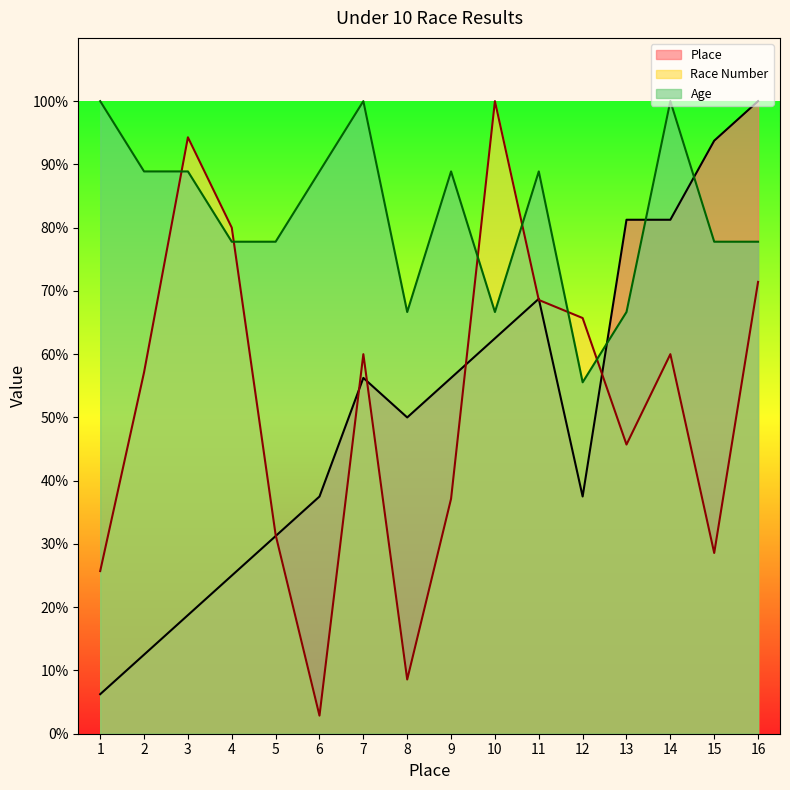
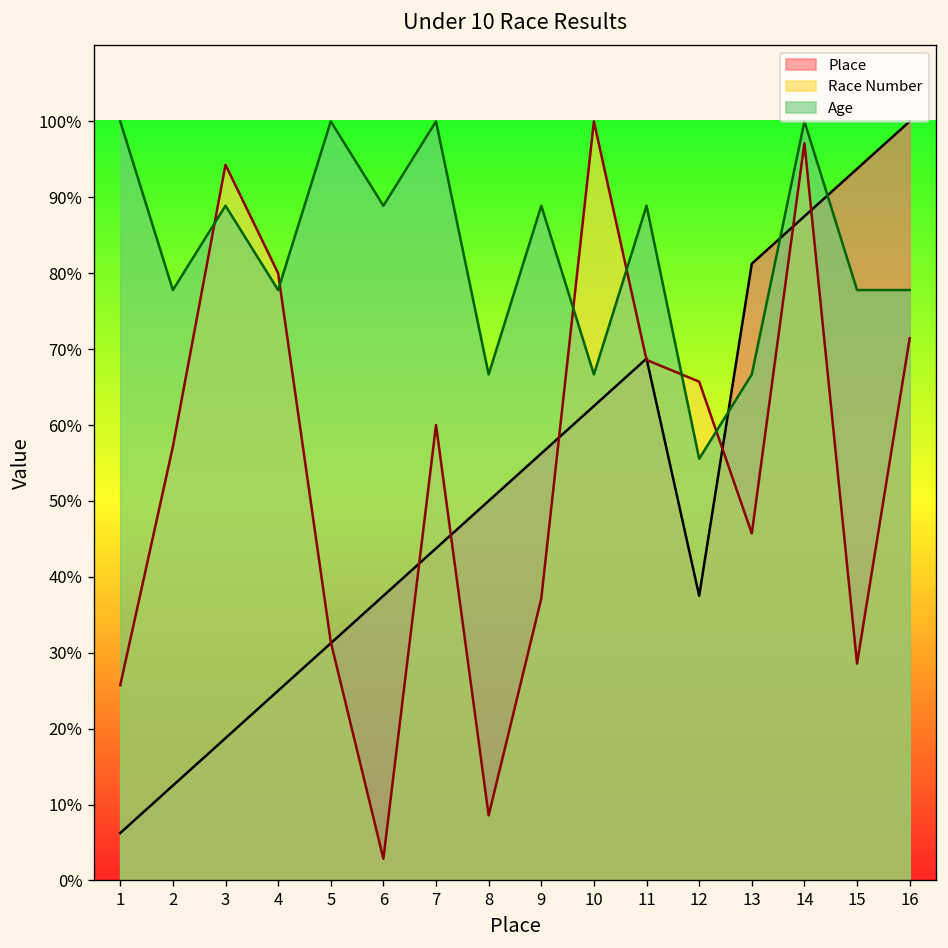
  {
    "Place": {
      "1": "6%",
      "2": "13%",
      "3": "19%",
      "4": "25%",
      "6": "38%",
-     "7": "56%",
+     "7": "44%",
      "8": "50%",
      "9": "56%",
      "10": "63%",
      "12": "38%",
      "13": "81%",
-     "14": "81%",
+     "14": "88%",
      "15": "94%"
    },
    "Race Number": {
      "1": "26%",
      "2": "57%",
      "3": "94%",
      "4": "80%",
      "6": "3%",
      "7": "60%",
      "8": "9%",
      "9": "37%",
      "10": "100%",
      "12": "66%",
      "13": "46%",
-     "14": "60%",
+     "14": "97%",
      "15": "29%",
      "16": "71%"
    },
    "Age": {
      "1": "100%",
-     "2": "89%",
+     "2": "78%",
      "3": "89%",
      "4": "78%",
-     "5": "78%",
+     "5": "100%",
      "6": "89%",
      "7": "100%",
      "8": "67%",
      "9": "89%",
      "10": "67%",
      "11": "89%",
      "12": "56%",
      "13": "67%",
      "15": "78%",
      "16": "78%"
    }
  }
